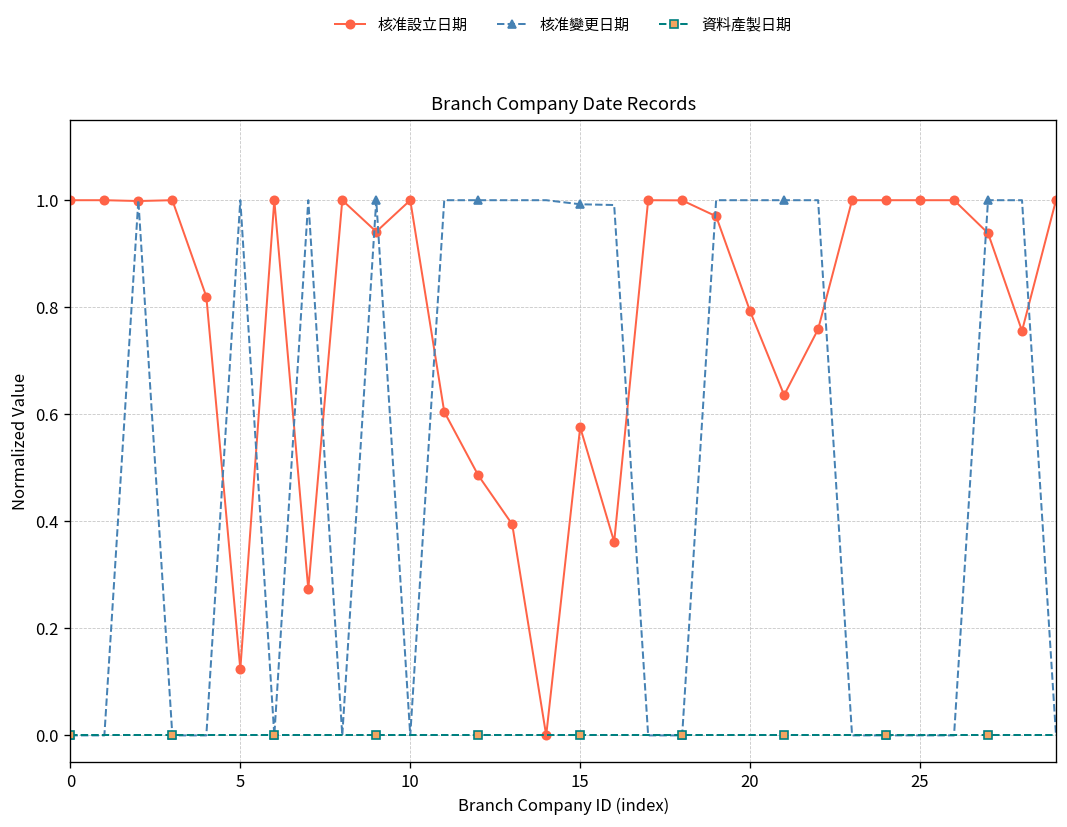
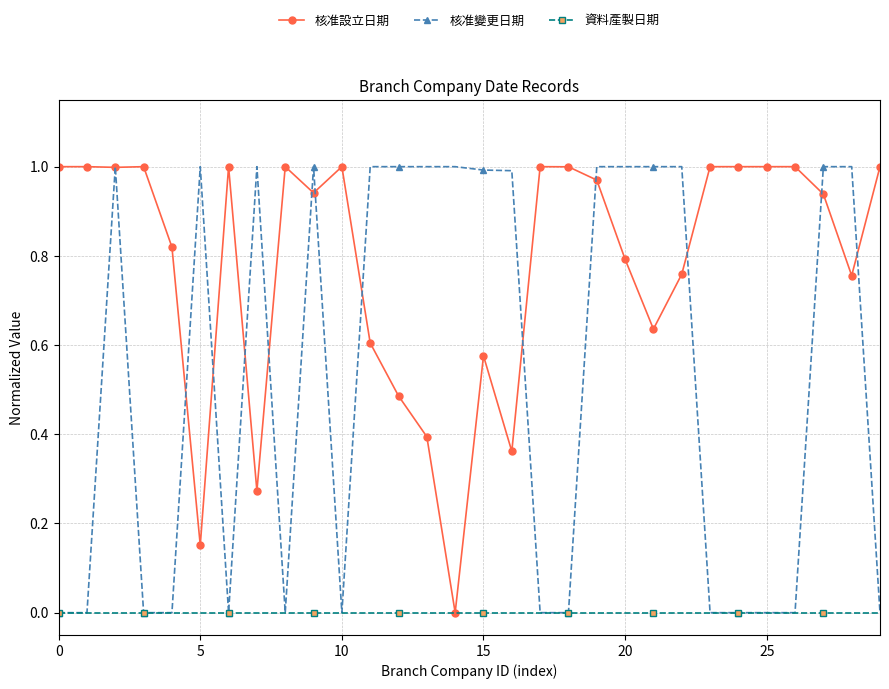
  {
    "核准設立日期": {
      "0": 1.00,
-     "5": 0.12,
+     "5": 0.15,
      "10": 1.00,
      "15": 0.58,
      "20": 0.79,
      "25": 1.00
    },
    "核准變更日期": {
      "5": 1.00,
      "15": 0.99,
      "20": 1.00
    },
    "資料產製日期": {
      "5": 0.00,
      "15": 0.00,
      "20": 0.00
    }
  }
